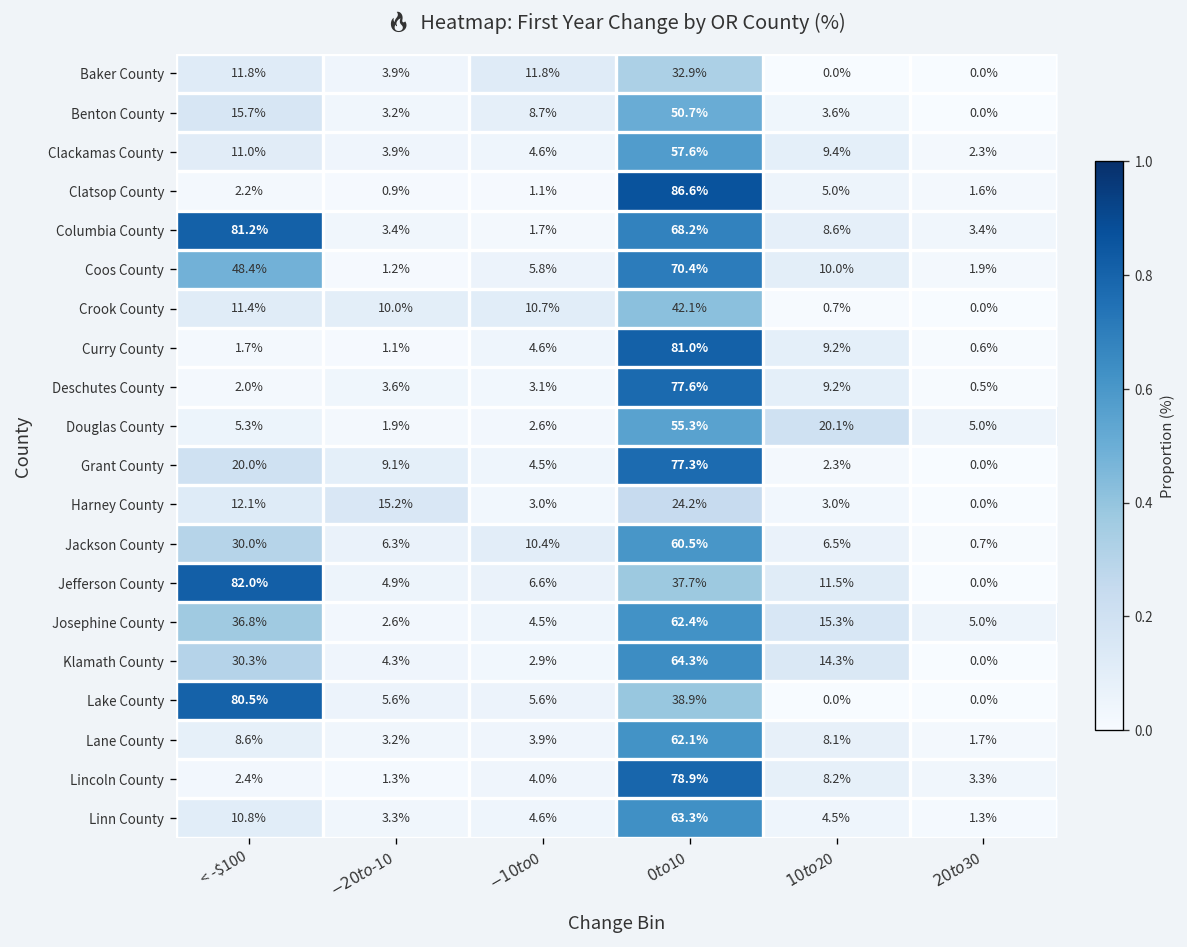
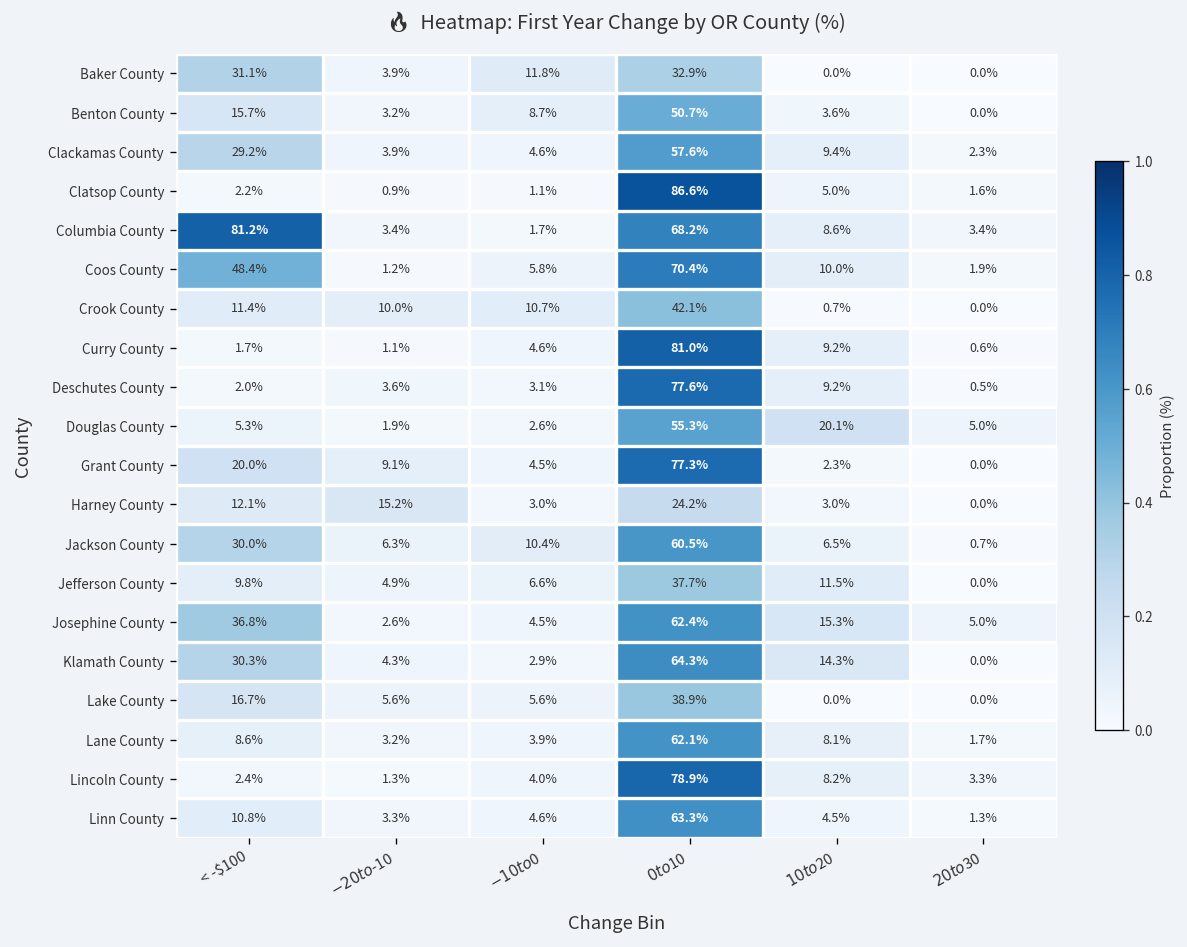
  {
    "Baker County": {
-     "< -$100": "11.8%"
+     "< -$100": "31.1%"
    },
    "Benton County": {
      "< -$100": "15.7%"
    },
    "Clackamas County": {
-     "< -$100": "11.0%"
+     "< -$100": "29.2%"
    },
    "Clatsop County": {
      "< -$100": "2.2%"
    },
    "Columbia County": {
      "< -$100": "81.2%"
    },
    "Coos County": {
      "< -$100": "48.4%"
    },
    "Crook County": {
      "< -$100": "11.4%"
    },
    "Curry County": {
      "< -$100": "1.7%"
    },
    "Deschutes County": {
      "< -$100": "2.0%"
    },
    "Douglas County": {
      "< -$100": "5.3%"
    },
    "Grant County": {
      "< -$100": "20.0%"
    },
    "Harney County": {
      "< -$100": "12.1%"
    },
    "Jackson County": {
      "< -$100": "30.0%"
    },
    "Jefferson County": {
-     "< -$100": "82.0%"
+     "< -$100": "9.8%"
    },
    "Josephine County": {
      "< -$100": "36.8%"
    },
    "Klamath County": {
      "< -$100": "30.3%"
    },
    "Lake County": {
-     "< -$100": "80.5%"
+     "< -$100": "16.7%"
    },
    "Lane County": {
      "< -$100": "8.6%"
    },
    "Lincoln County": {
      "< -$100": "2.4%"
    },
    "Linn County": {
      "< -$100": "10.8%"
    }
  }
